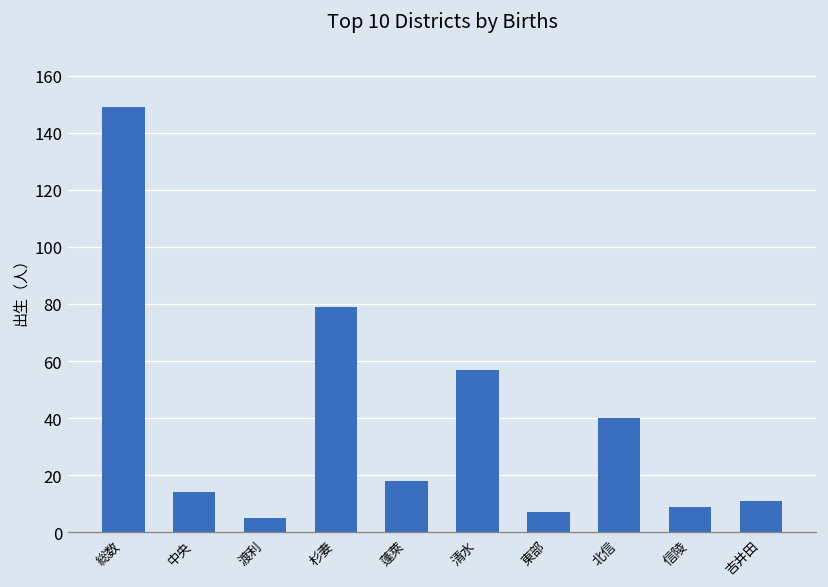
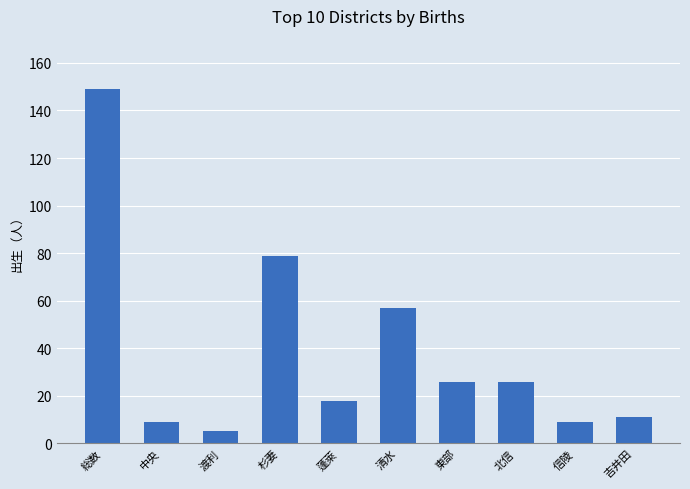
  {
    "総数": 149,
-   "中央": 14,
+   "中央": 9,
    "渡利": 5,
    "杉妻": 79,
    "蓬萊": 18,
    "清水": 57,
-   "東部": 7,
-   "北信": 40,
+   "東部": 26,
+   "北信": 26,
    "信陵": 9,
    "吉井田": 11
  }
